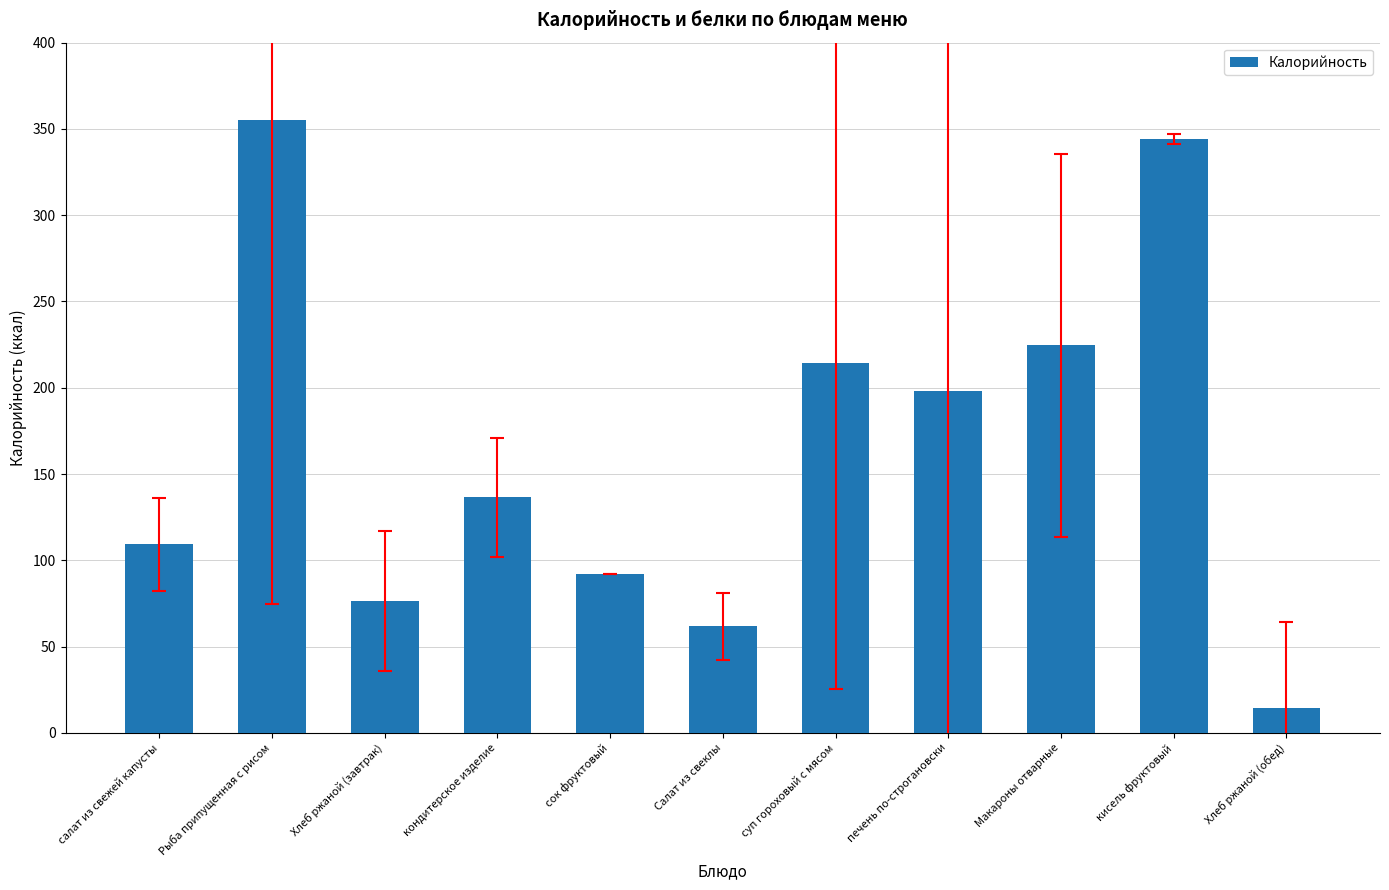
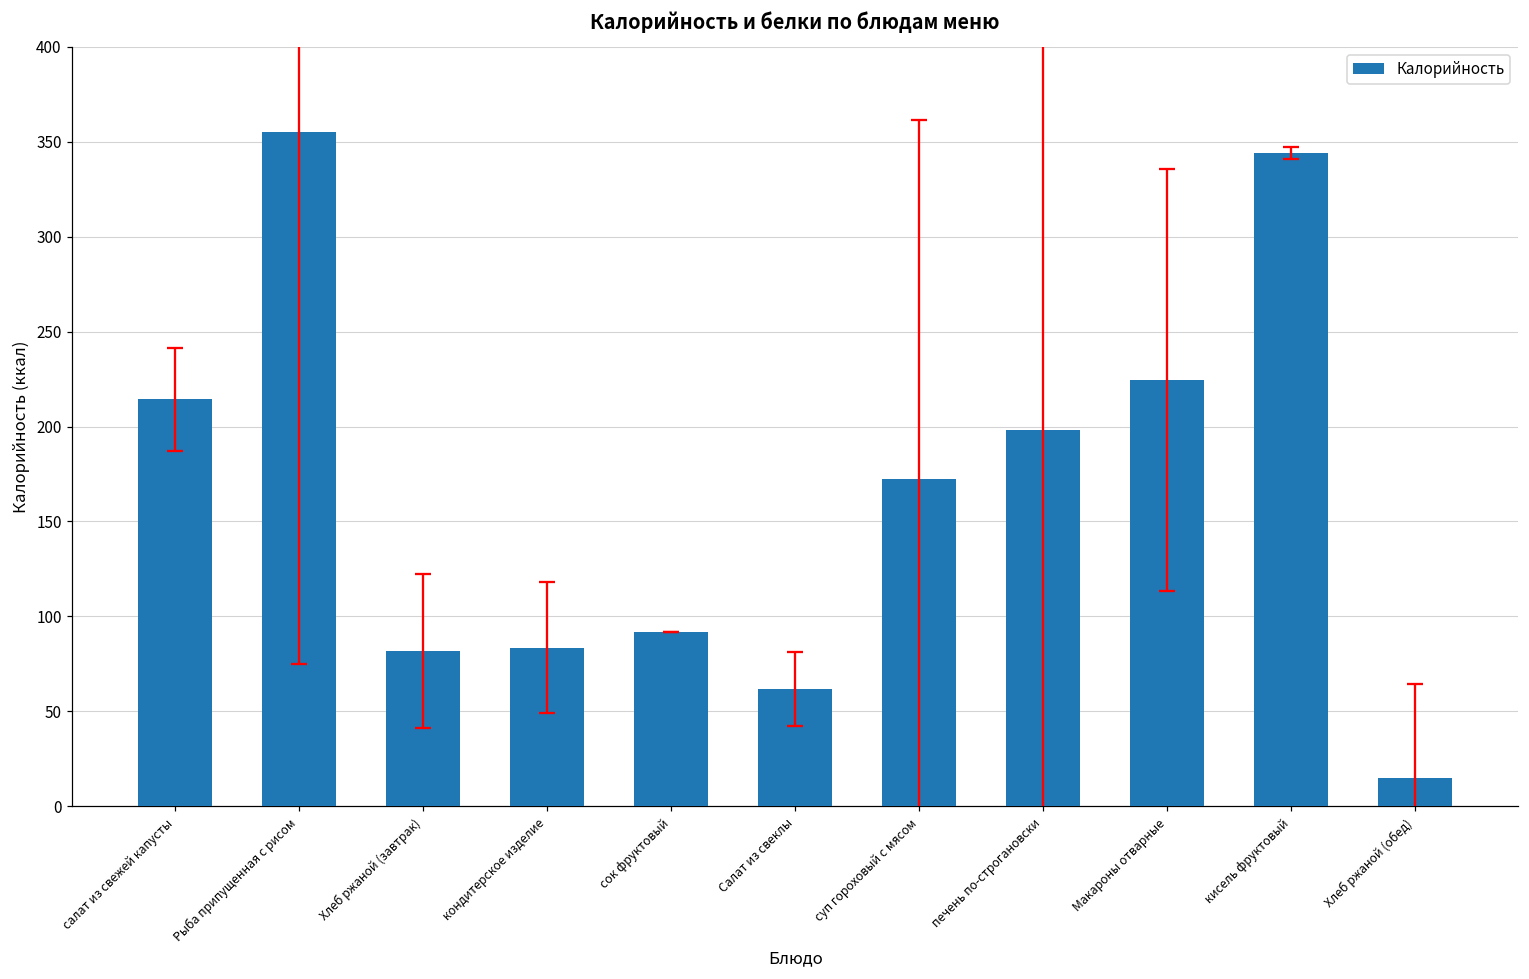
  {
    "Калорийность": {
-     "салат из свежей капусты": 109,
+     "салат из свежей капусты": 214,
      "Рыба припущенная с рисом": 355,
-     "Хлеб ржаной (завтрак)": 76,
-     "кондитерское изделие": 137,
+     "Хлеб ржаной (завтрак)": 82,
+     "кондитерское изделие": 84,
      "сок фруктовый": 92,
      "Салат из свеклы": 62,
-     "суп гороховый с мясом": 215,
+     "суп гороховый с мясом": 172,
      "печень по-строгановски": 198,
      "Макароны отварные": 225,
      "кисель фруктовый": 344,
      "Хлеб ржаной (обед)": 15
    }
  }
